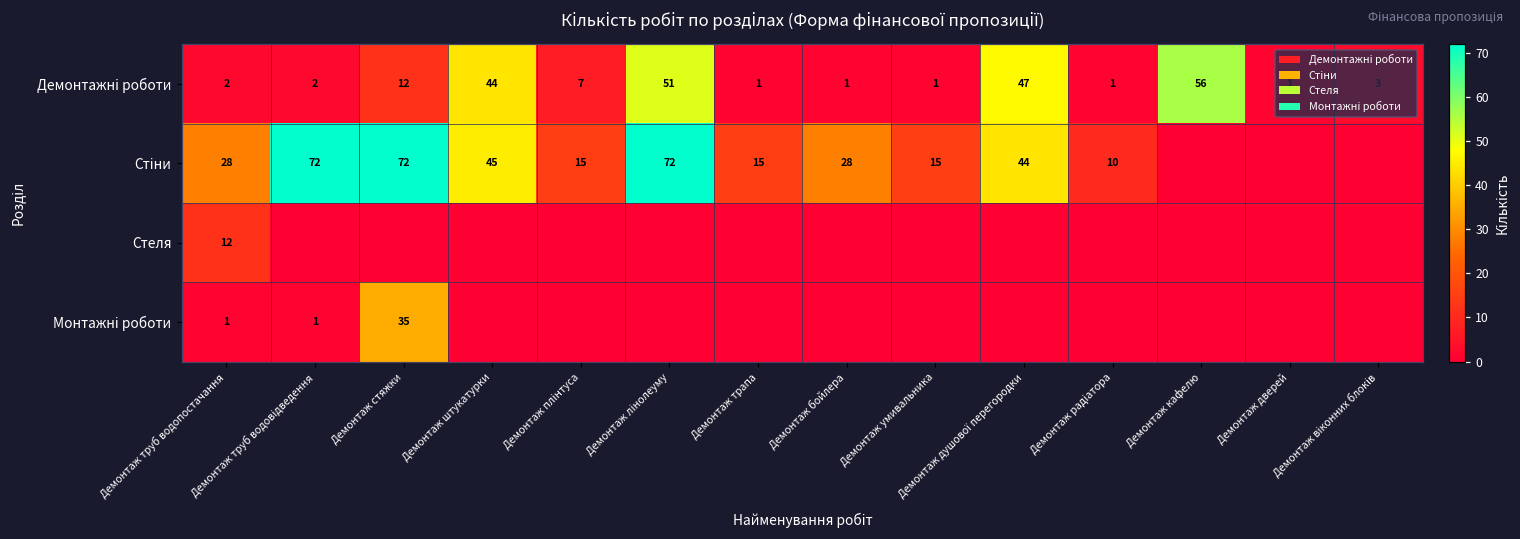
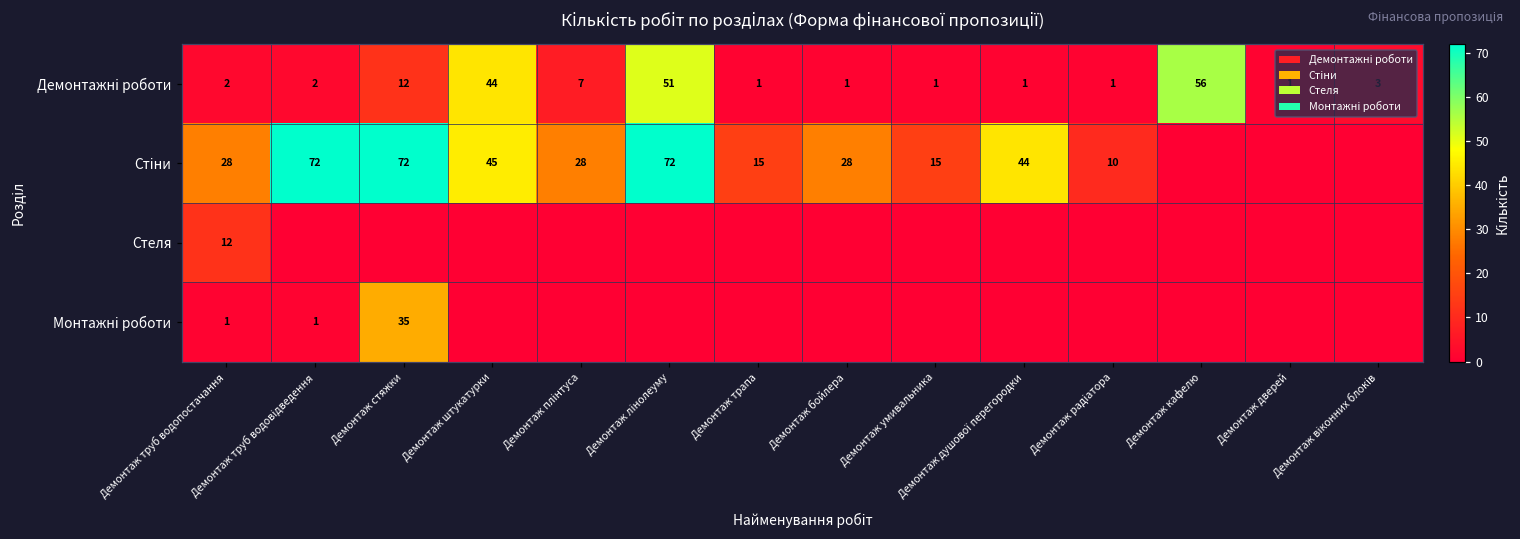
  {
    "Демонтажні роботи": {
      "Демонтаж труб водопостачання": 2,
      "Демонтаж труб водовідведення": 2,
      "Демонтаж стяжки": 12,
      "Демонтаж штукатурки": 44,
      "Демонтаж плінтуса": 7,
      "Демонтаж лінолеуму": 51,
      "Демонтаж трапа": 1,
      "Демонтаж бойлера": 1,
      "Демонтаж умивальника": 1,
-     "Демонтаж душової перегородки": 47,
+     "Демонтаж душової перегородки": 1,
      "Демонтаж радіатора": 1,
      "Демонтаж кафелю": 56
    },
    "Стіни": {
      "Демонтаж труб водопостачання": 28,
      "Демонтаж труб водовідведення": 72,
      "Демонтаж стяжки": 72,
      "Демонтаж штукатурки": 45,
-     "Демонтаж плінтуса": 15,
+     "Демонтаж плінтуса": 28,
      "Демонтаж лінолеуму": 72,
      "Демонтаж трапа": 15,
      "Демонтаж бойлера": 28,
      "Демонтаж умивальника": 15,
      "Демонтаж душової перегородки": 44,
      "Демонтаж радіатора": 10
    },
    "Стеля": {
      "Демонтаж труб водопостачання": 12
    },
    "Монтажні роботи": {
      "Демонтаж труб водопостачання": 1,
      "Демонтаж труб водовідведення": 1,
      "Демонтаж стяжки": 35
    }
  }
